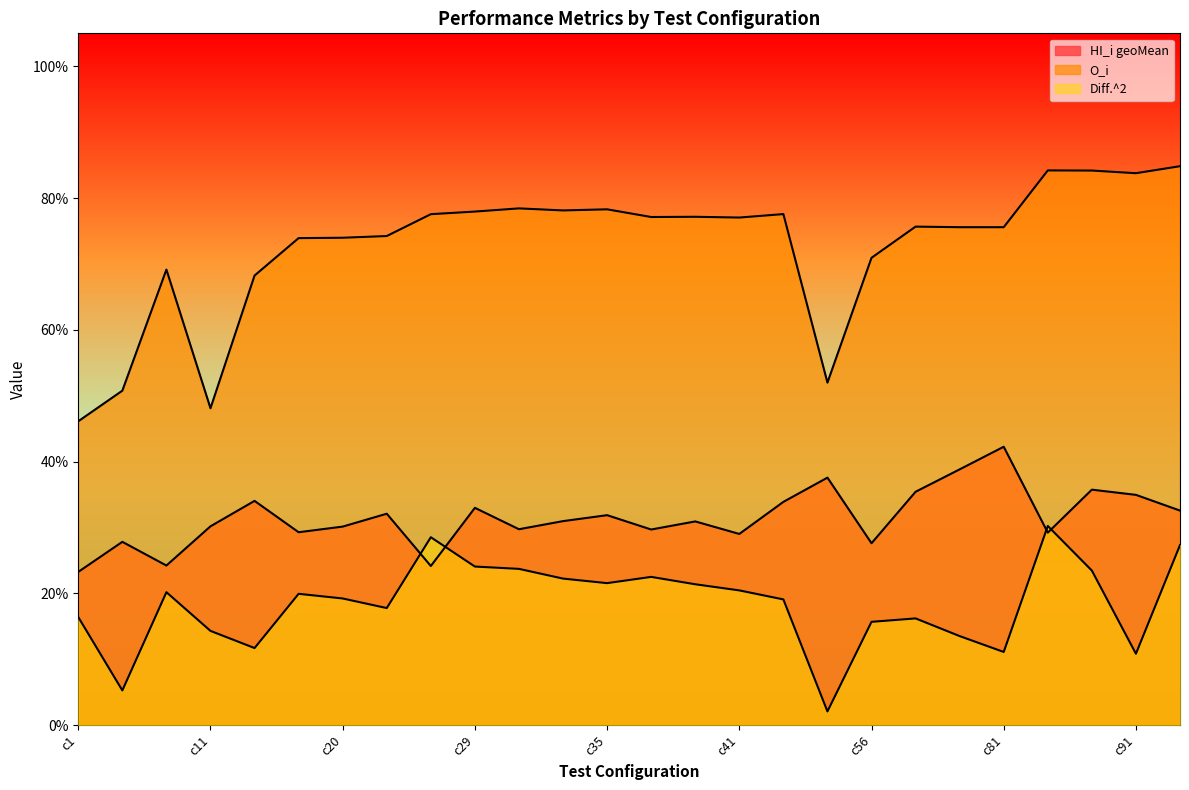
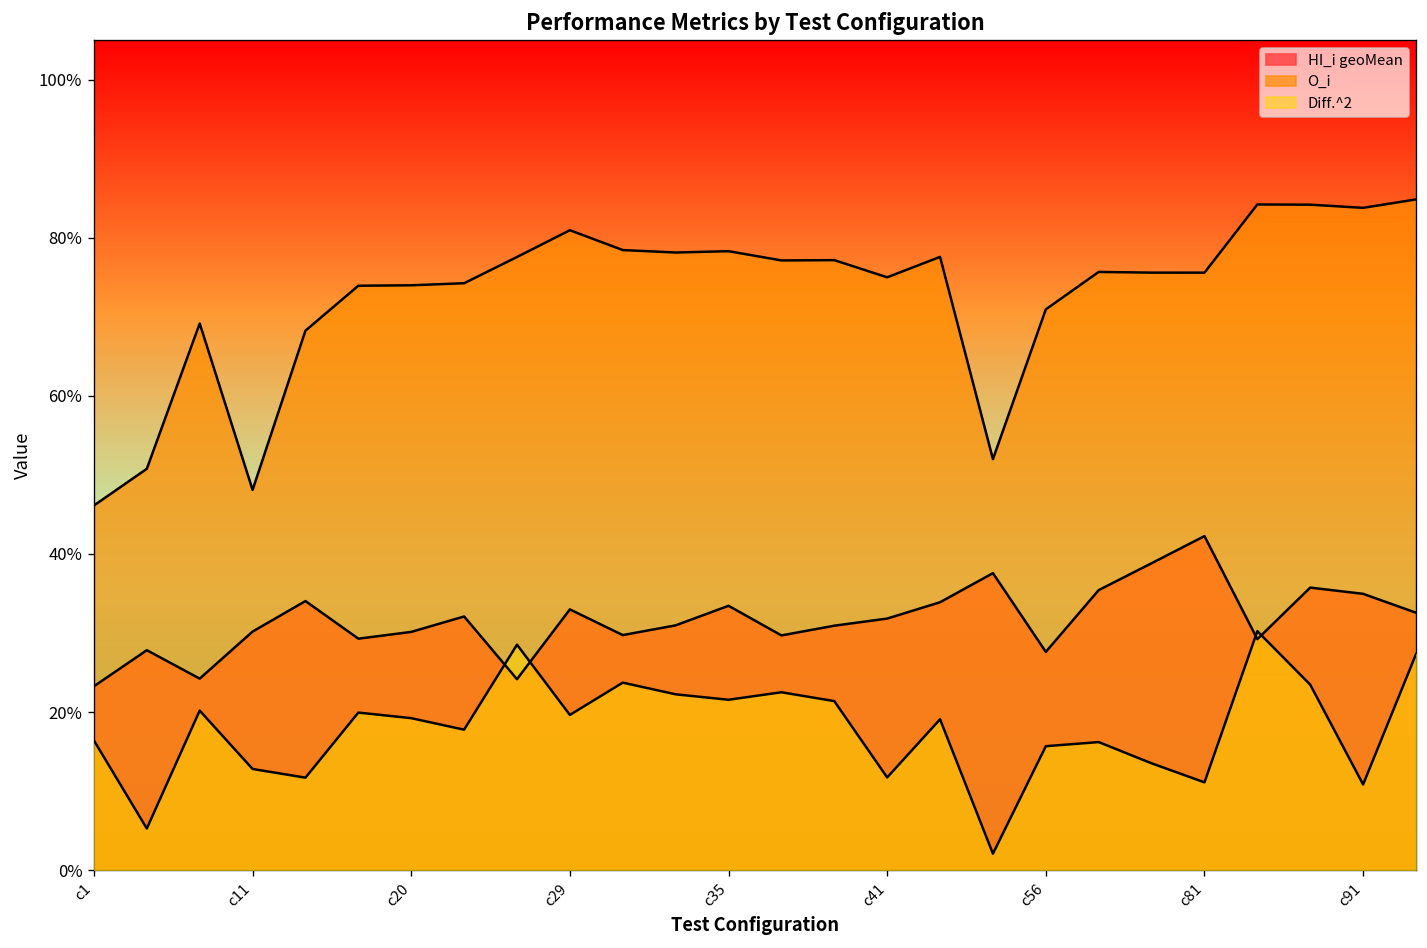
  {
    "HI_i geoMean": {
      "c1": "23%",
      "c11": "30%",
      "c20": "30%",
      "c29": "33%",
-     "c35": "32%",
-     "c41": "29%",
+     "c35": "33%",
+     "c41": "32%",
      "c56": "28%",
      "c81": "42%",
      "c91": "35%"
    },
    "O_i": {
      "c1": "46%",
      "c11": "48%",
      "c20": "74%",
-     "c29": "78%",
+     "c29": "81%",
      "c35": "78%",
-     "c41": "77%",
+     "c41": "75%",
      "c56": "71%",
      "c81": "76%",
      "c91": "84%"
    },
    "Diff.^2": {
      "c1": "16%",
-     "c11": "14%",
+     "c11": "13%",
      "c20": "19%",
-     "c29": "24%",
+     "c29": "20%",
      "c35": "22%",
-     "c41": "20%",
+     "c41": "12%",
      "c56": "16%",
      "c81": "11%",
      "c91": "11%"
    }
  }
